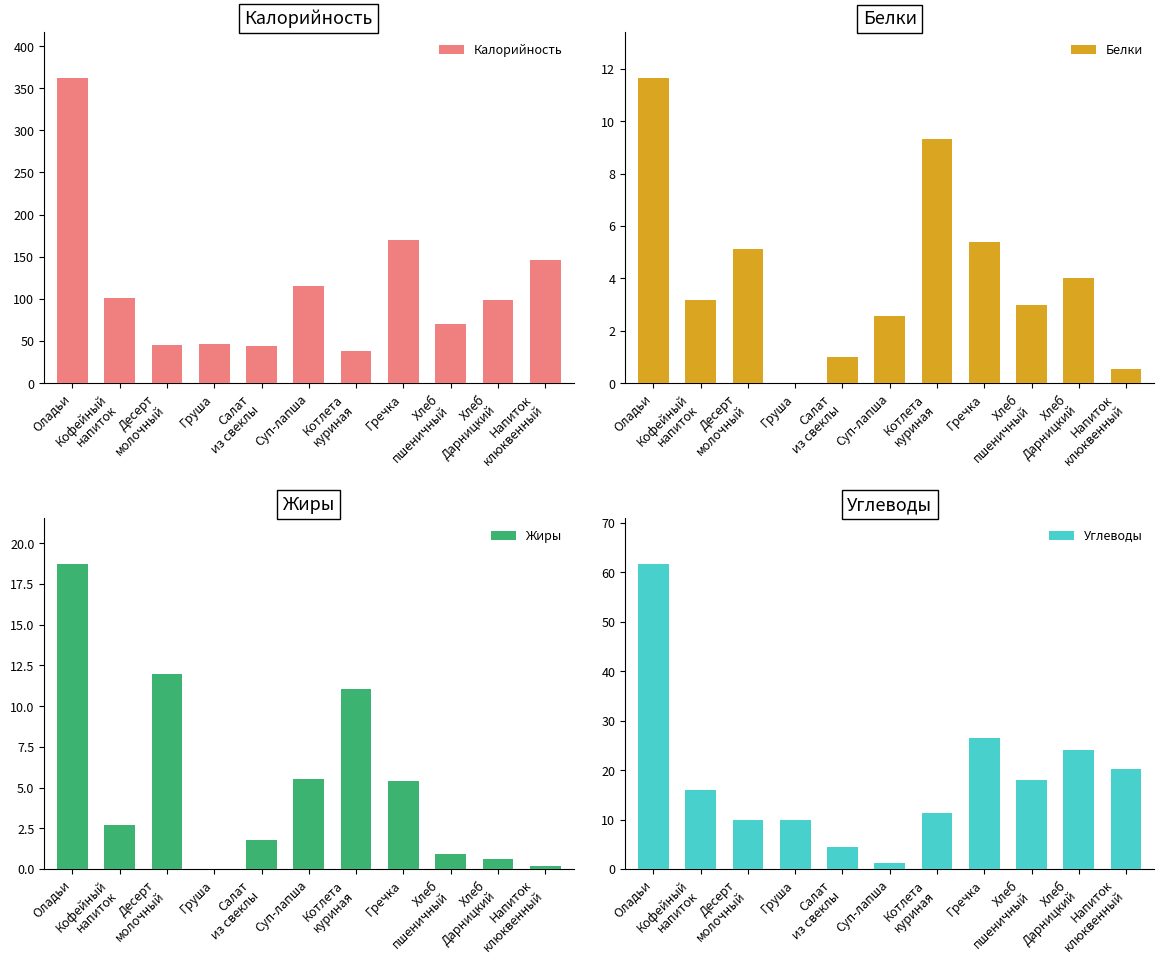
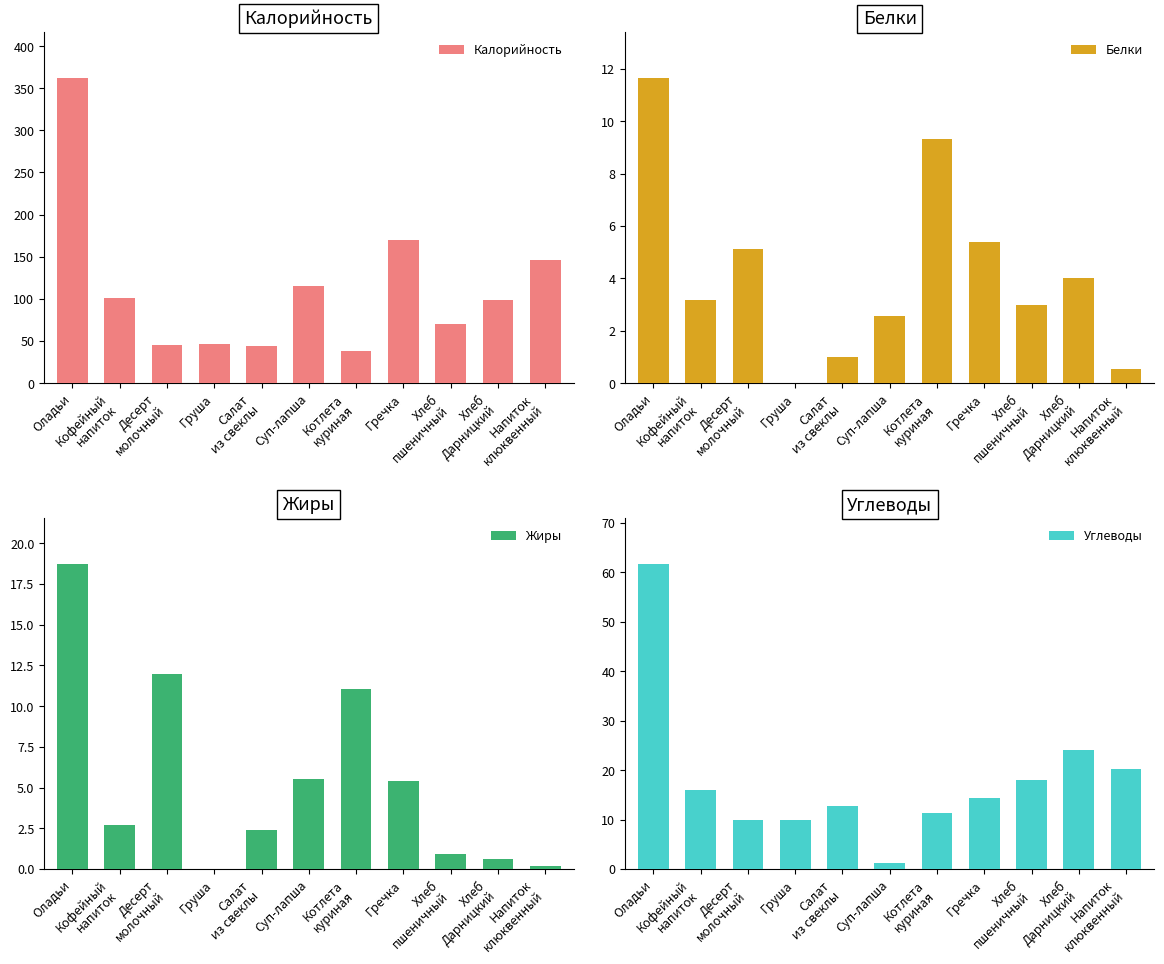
  {
    "Калорийность": {
      "Оладьи": 360,
      "Кофейный напиток": 100,
      "Десерт молочный": 50,
      "Груша": 50,
      "Салат из свеклы": 40,
      "Суп-лапша": 120,
      "Котлета куриная": 40,
      "Гречка": 170,
      "Хлеб пшеничный": 70,
      "Хлеб Дарницкий": 100,
      "Напиток клюквенный": 150
    },
    "Белки": {
      "Оладьи": 11.6,
      "Кофейный напиток": 3.2,
      "Десерт молочный": 5.1,
      "Груша": 0.0,
      "Салат из свеклы": 1.0,
      "Суп-лапша": 2.6,
      "Котлета куриная": 9.3,
      "Гречка": 5.4,
      "Хлеб пшеничный": 3.0,
      "Хлеб Дарницкий": 4.0,
      "Напиток клюквенный": 0.5
    },
    "Жиры": {
      "Оладьи": 18.7,
      "Кофейный напиток": 2.7,
      "Десерт молочный": 12.0,
      "Груша": 0.0,
-     "Салат из свеклы": 1.8,
+     "Салат из свеклы": 2.4,
      "Суп-лапша": 5.5,
      "Котлета куриная": 11.1,
      "Гречка": 5.4,
      "Хлеб пшеничный": 0.9,
      "Хлеб Дарницкий": 0.6,
      "Напиток клюквенный": 0.2
    },
    "Углеводы": {
      "Оладьи": 62,
      "Кофейный напиток": 16,
      "Десерт молочный": 10,
      "Груша": 10,
-     "Салат из свеклы": 4,
+     "Салат из свеклы": 13,
      "Суп-лапша": 1,
      "Котлета куриная": 11,
-     "Гречка": 26,
+     "Гречка": 14,
      "Хлеб пшеничный": 18,
      "Хлеб Дарницкий": 24,
      "Напиток клюквенный": 20
    }
  }
